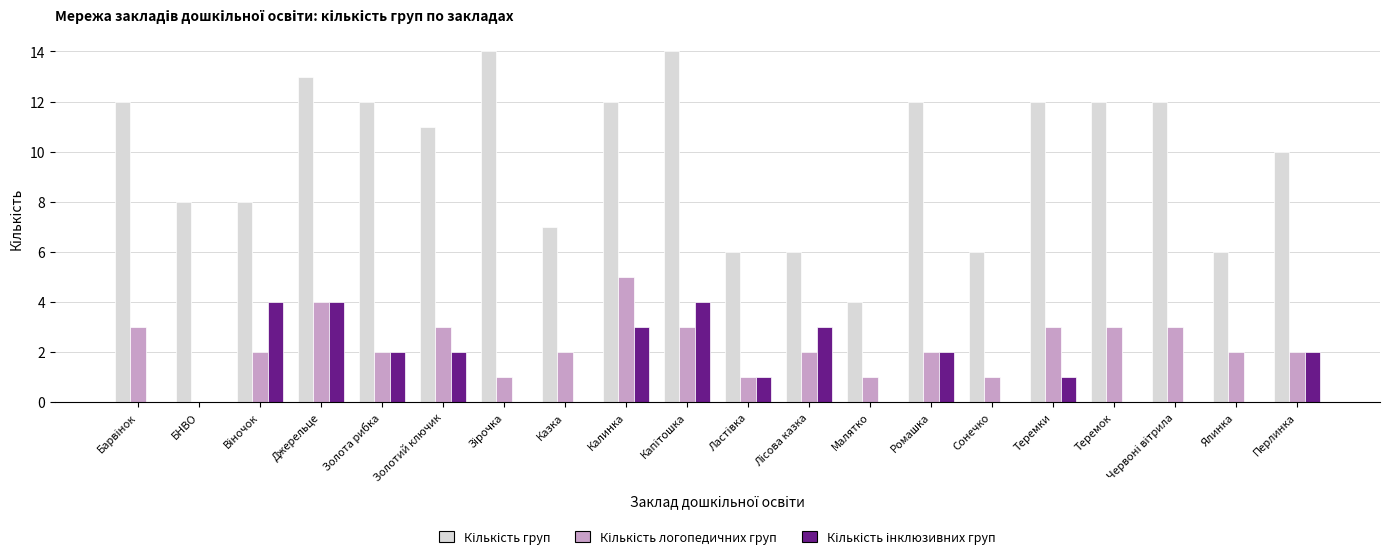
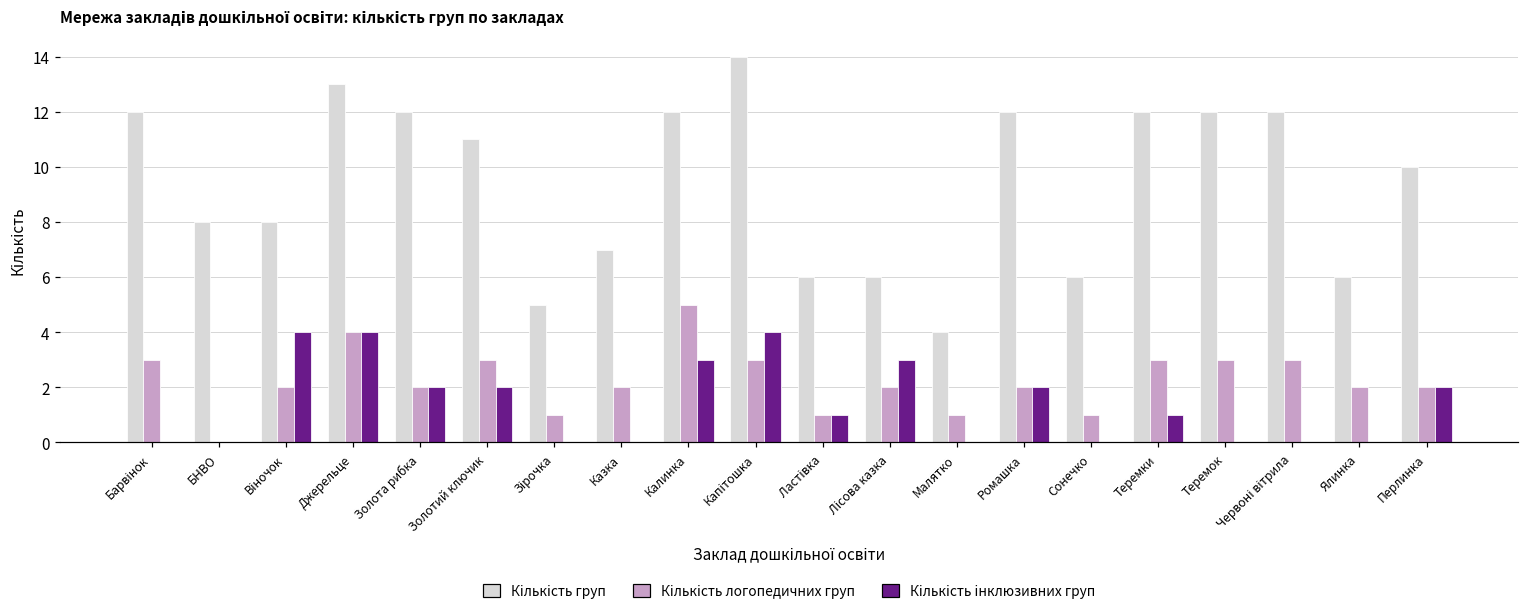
  {
    "Кількість груп": {
      "Барвінок": 12,
      "БНВО": 8,
      "Віночок": 8,
      "Джерельце": 13,
      "Золота рибка": 12,
      "Золотий ключик": 11,
-     "Зірочка": 14,
+     "Зірочка": 5,
      "Казка": 7,
      "Калинка": 12,
      "Капітошка": 14,
      "Ластівка": 6,
      "Лісова казка": 6,
      "Малятко": 4,
      "Ромашка": 12,
      "Сонечко": 6,
      "Теремки": 12,
      "Теремок": 12,
      "Червоні вітрила": 12,
      "Ялинка": 6,
      "Перлинка": 10
    },
    "Кількість логопедичних груп": {
      "Барвінок": 3,
      "БНВО": 0,
      "Віночок": 2,
      "Джерельце": 4,
      "Золота рибка": 2,
      "Золотий ключик": 3,
      "Зірочка": 1,
      "Казка": 2,
      "Калинка": 5,
      "Капітошка": 3,
      "Ластівка": 1,
      "Лісова казка": 2,
      "Малятко": 1,
      "Ромашка": 2,
      "Сонечко": 1,
      "Теремки": 3,
      "Теремок": 3,
      "Червоні вітрила": 3,
      "Ялинка": 2,
      "Перлинка": 2
    },
    "Кількість інклюзивних груп": {
      "Барвінок": 0,
      "БНВО": 0,
      "Віночок": 4,
      "Джерельце": 4,
      "Золота рибка": 2,
      "Золотий ключик": 2,
      "Зірочка": 0,
      "Казка": 0,
      "Калинка": 3,
      "Капітошка": 4,
      "Ластівка": 1,
      "Лісова казка": 3,
      "Малятко": 0,
      "Ромашка": 2,
      "Сонечко": 0,
      "Теремки": 1,
      "Теремок": 0,
      "Червоні вітрила": 0,
      "Ялинка": 0,
      "Перлинка": 2
    }
  }
